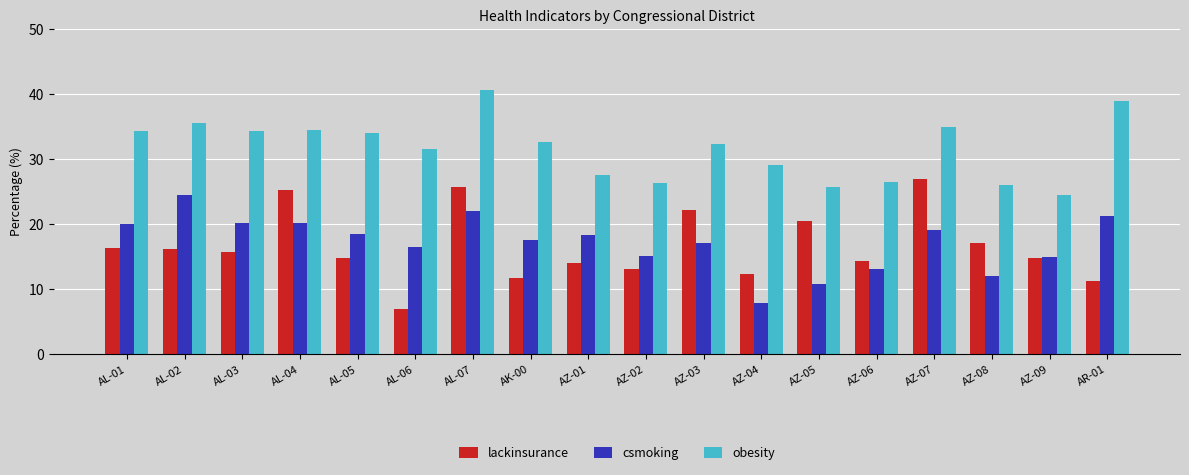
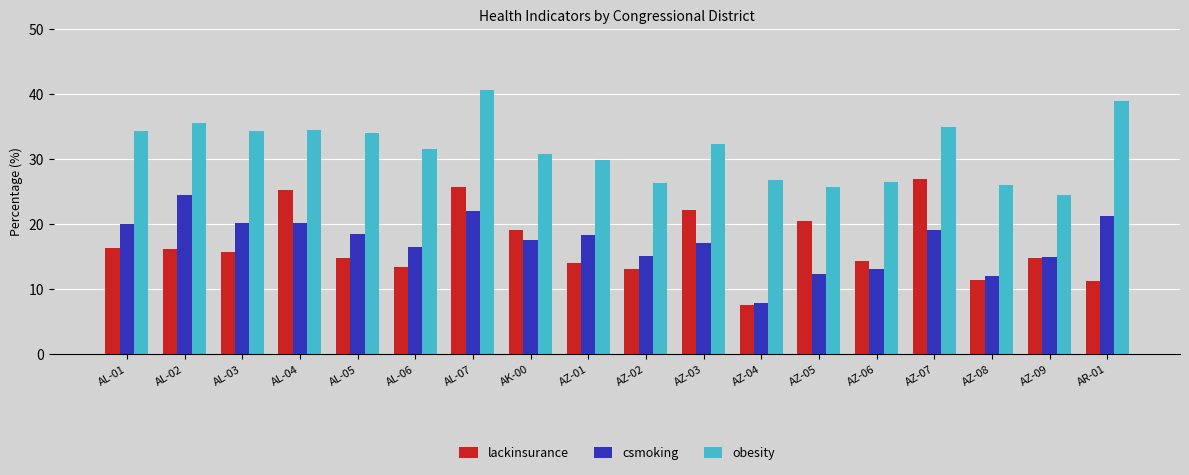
  {
    "lackinsurance": {
      "AL-01": 16,
      "AL-02": 16,
      "AL-03": 16,
      "AL-04": 25,
      "AL-05": 15,
-     "AL-06": 7,
+     "AL-06": 14,
      "AL-07": 26,
-     "AK-00": 12,
+     "AK-00": 19,
      "AZ-01": 14,
      "AZ-02": 13,
      "AZ-03": 22,
-     "AZ-04": 12,
+     "AZ-04": 8,
      "AZ-05": 21,
      "AZ-06": 14,
      "AZ-07": 27,
-     "AZ-08": 17,
+     "AZ-08": 12,
      "AZ-09": 15,
      "AR-01": 11
    },
    "csmoking": {
      "AL-01": 20,
      "AL-02": 25,
      "AL-03": 20,
      "AL-04": 20,
      "AL-05": 19,
      "AL-06": 17,
      "AL-07": 22,
      "AK-00": 18,
      "AZ-01": 18,
      "AZ-02": 15,
      "AZ-03": 17,
      "AZ-04": 8,
-     "AZ-05": 11,
+     "AZ-05": 12,
      "AZ-06": 13,
      "AZ-07": 19,
      "AZ-08": 12,
      "AZ-09": 15,
      "AR-01": 21
    },
    "obesity": {
      "AL-01": 34,
      "AL-02": 36,
      "AL-03": 34,
      "AL-04": 35,
      "AL-05": 34,
      "AL-06": 32,
      "AL-07": 41,
-     "AK-00": 33,
-     "AZ-01": 28,
+     "AK-00": 31,
+     "AZ-01": 30,
      "AZ-02": 26,
      "AZ-03": 32,
-     "AZ-04": 29,
+     "AZ-04": 27,
      "AZ-05": 26,
      "AZ-06": 27,
      "AZ-07": 35,
      "AZ-08": 26,
      "AZ-09": 25,
      "AR-01": 39
    }
  }
